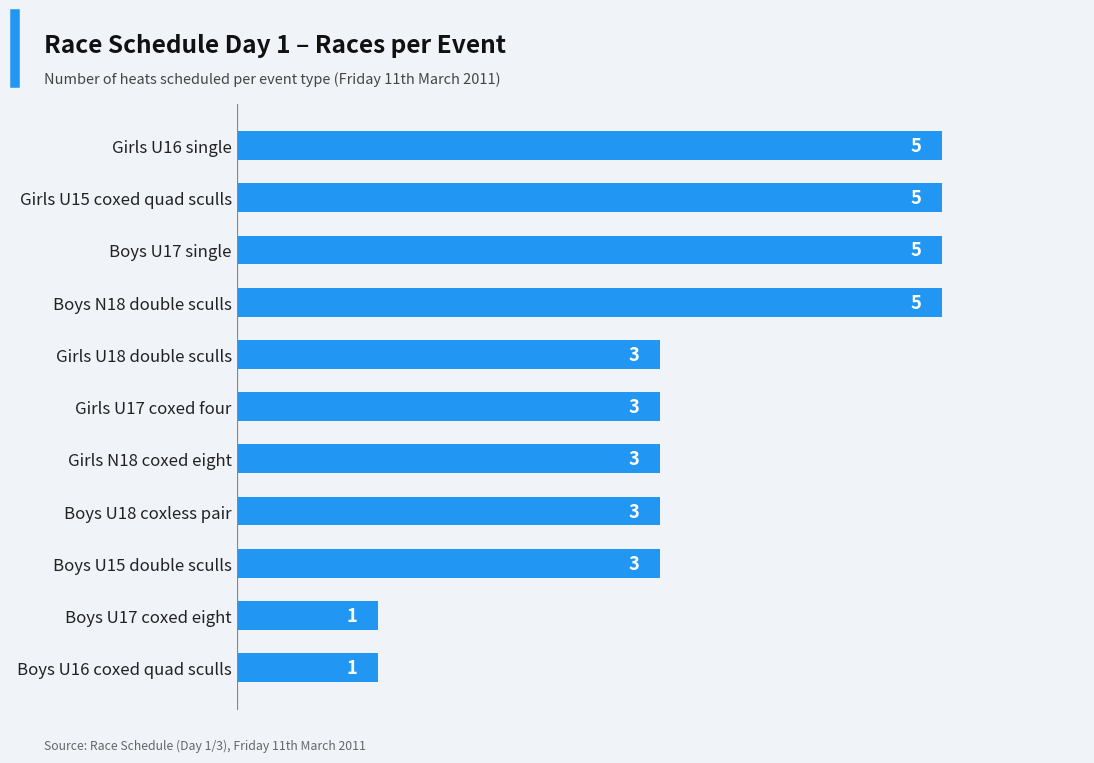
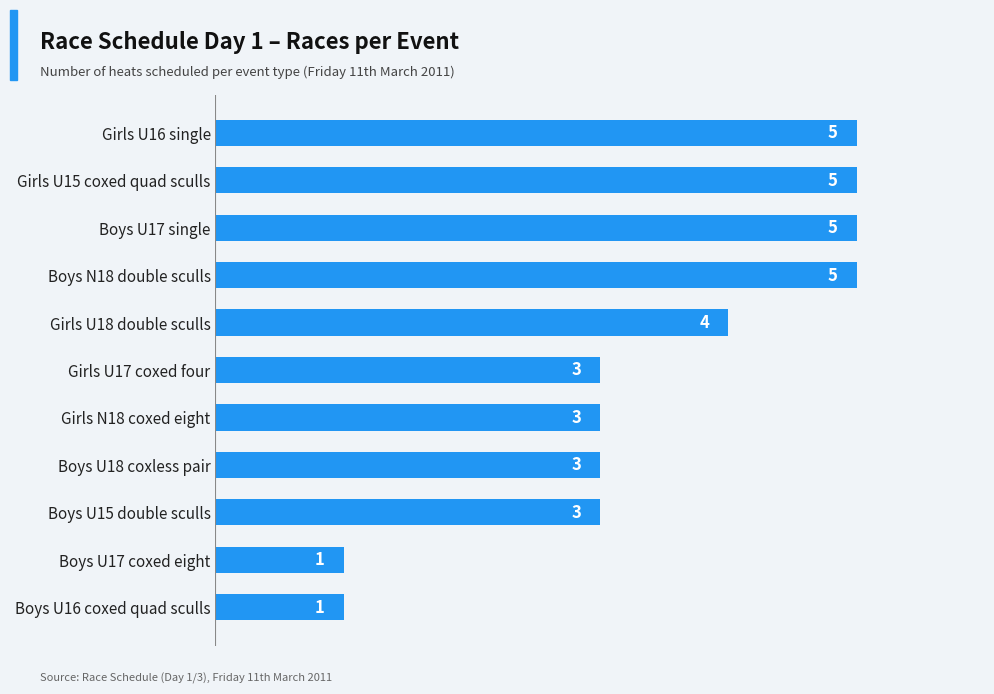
  {
    "Girls U16 single": 5,
    "Girls U15 coxed quad sculls": 5,
    "Boys U17 single": 5,
    "Boys N18 double sculls": 5,
-   "Girls U18 double sculls": 3,
+   "Girls U18 double sculls": 4,
    "Girls U17 coxed four": 3,
    "Girls N18 coxed eight": 3,
    "Boys U18 coxless pair": 3,
    "Boys U15 double sculls": 3,
    "Boys U17 coxed eight": 1,
    "Boys U16 coxed quad sculls": 1
  }
